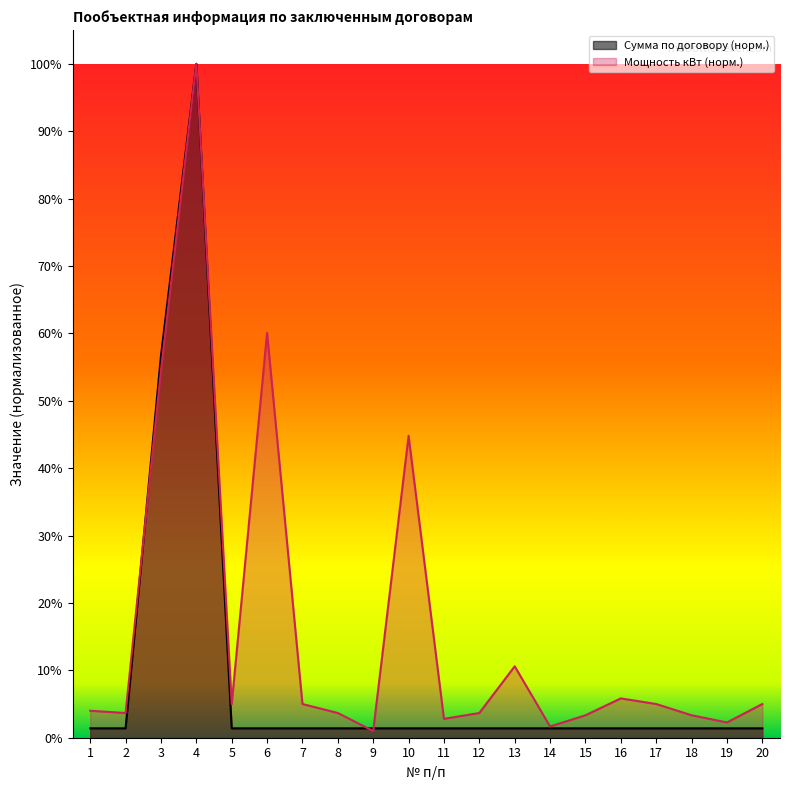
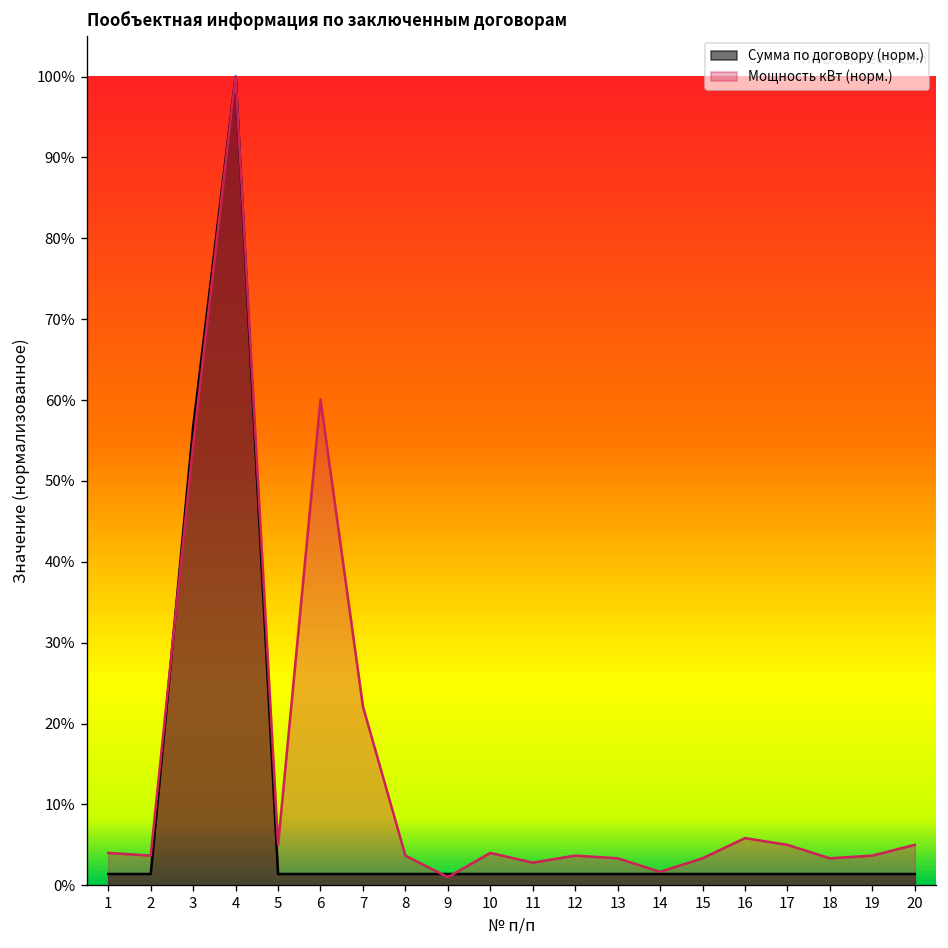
  {
    "Сумма по договору (норм.)": {
      "1": "1%",
      "2": "1%",
      "3": "57%",
      "5": "1%",
      "6": "1%",
      "7": "1%",
      "8": "1%",
      "9": "1%",
      "10": "1%",
      "11": "1%",
      "12": "1%",
      "13": "1%",
      "15": "1%",
      "16": "1%",
      "17": "1%",
      "18": "1%",
      "19": "1%",
      "20": "1%"
    },
    "Мощность кВт (норм.)": {
      "1": "4%",
      "2": "4%",
      "3": "55%",
      "5": "5%",
      "6": "60%",
-     "7": "5%",
+     "7": "22%",
      "8": "4%",
      "9": "1%",
-     "10": "45%",
+     "10": "4%",
      "11": "3%",
      "12": "4%",
-     "13": "11%",
+     "13": "3%",
      "15": "3%",
      "16": "6%",
      "17": "5%",
      "18": "3%",
-     "19": "2%",
+     "19": "4%",
      "20": "5%"
    }
  }
